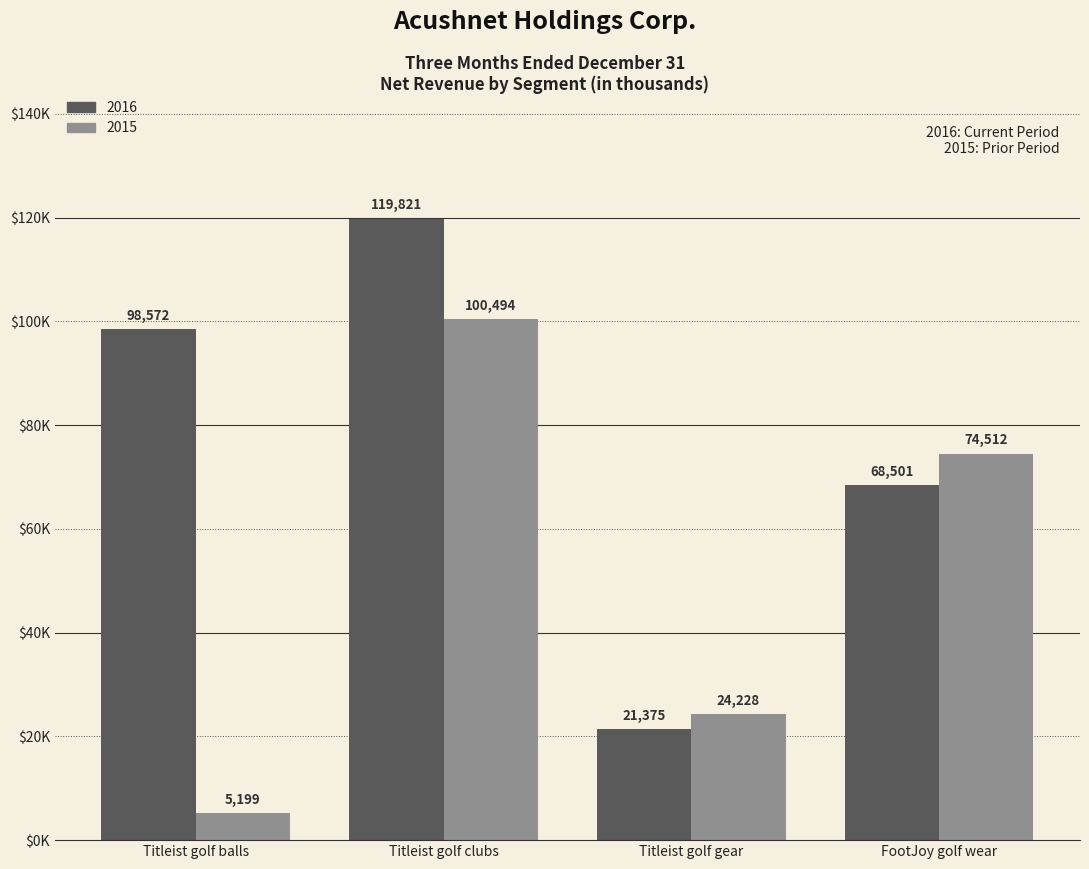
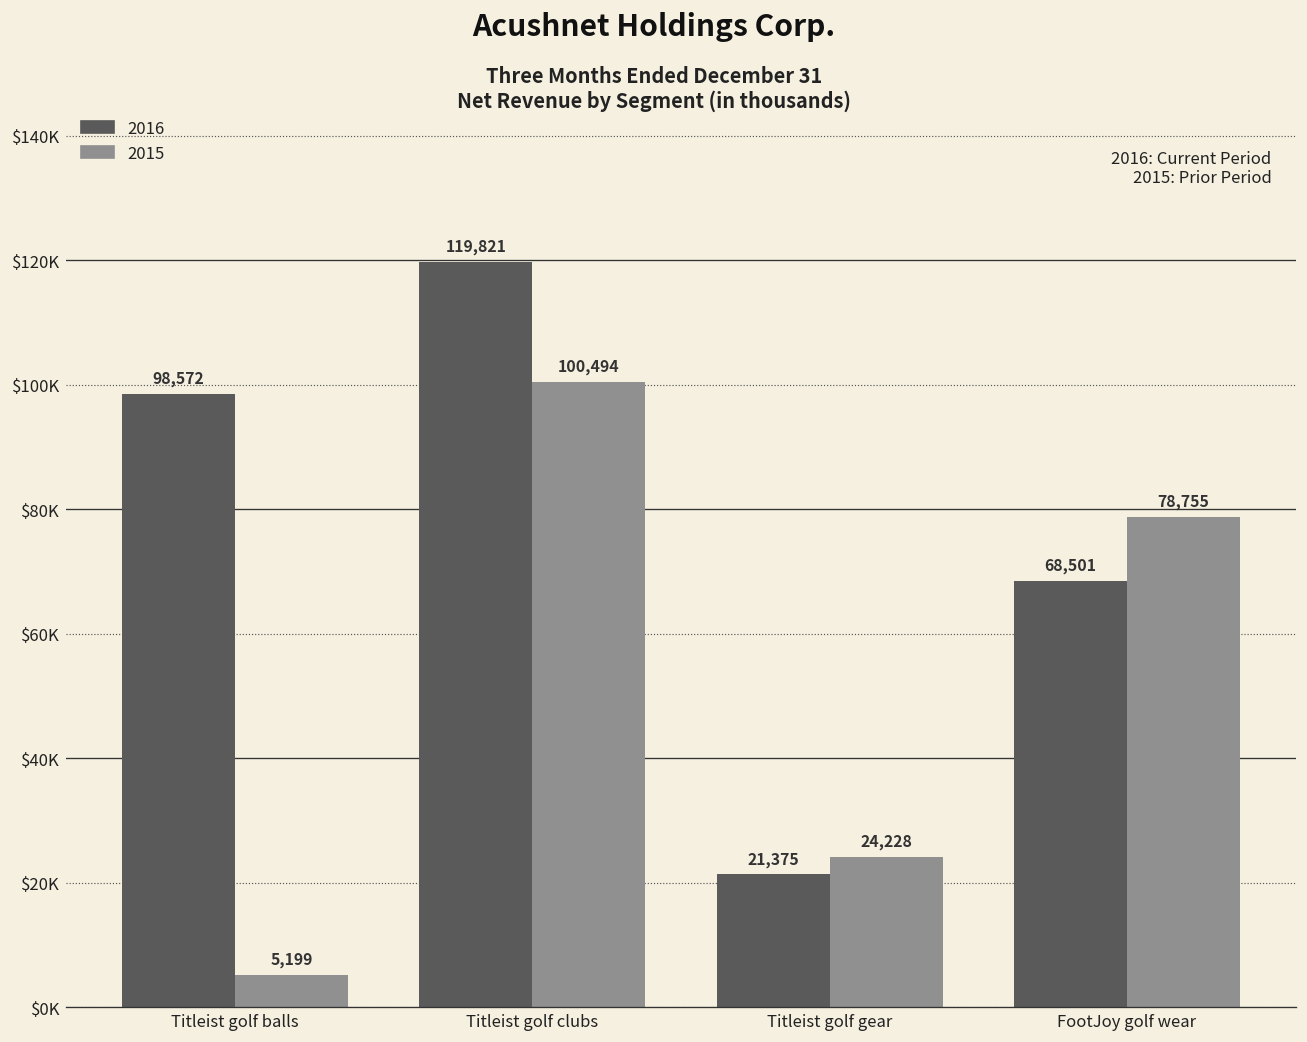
  {
    "2016": {
      "Titleist golf balls": "98,572",
      "Titleist golf clubs": "119,821",
      "Titleist golf gear": "21,375",
      "FootJoy golf wear": "68,501"
    },
    "2015": {
      "Titleist golf balls": "5,199",
      "Titleist golf clubs": "100,494",
      "Titleist golf gear": "24,228",
-     "FootJoy golf wear": "74,512"
+     "FootJoy golf wear": "78,755"
    }
  }
